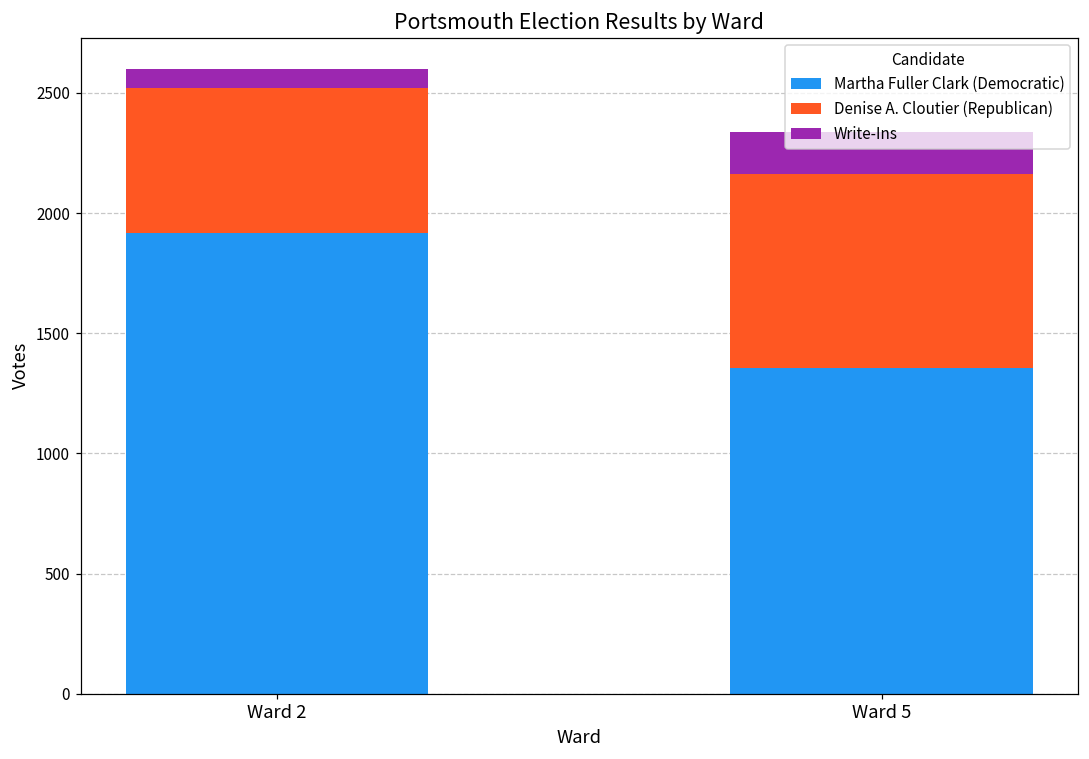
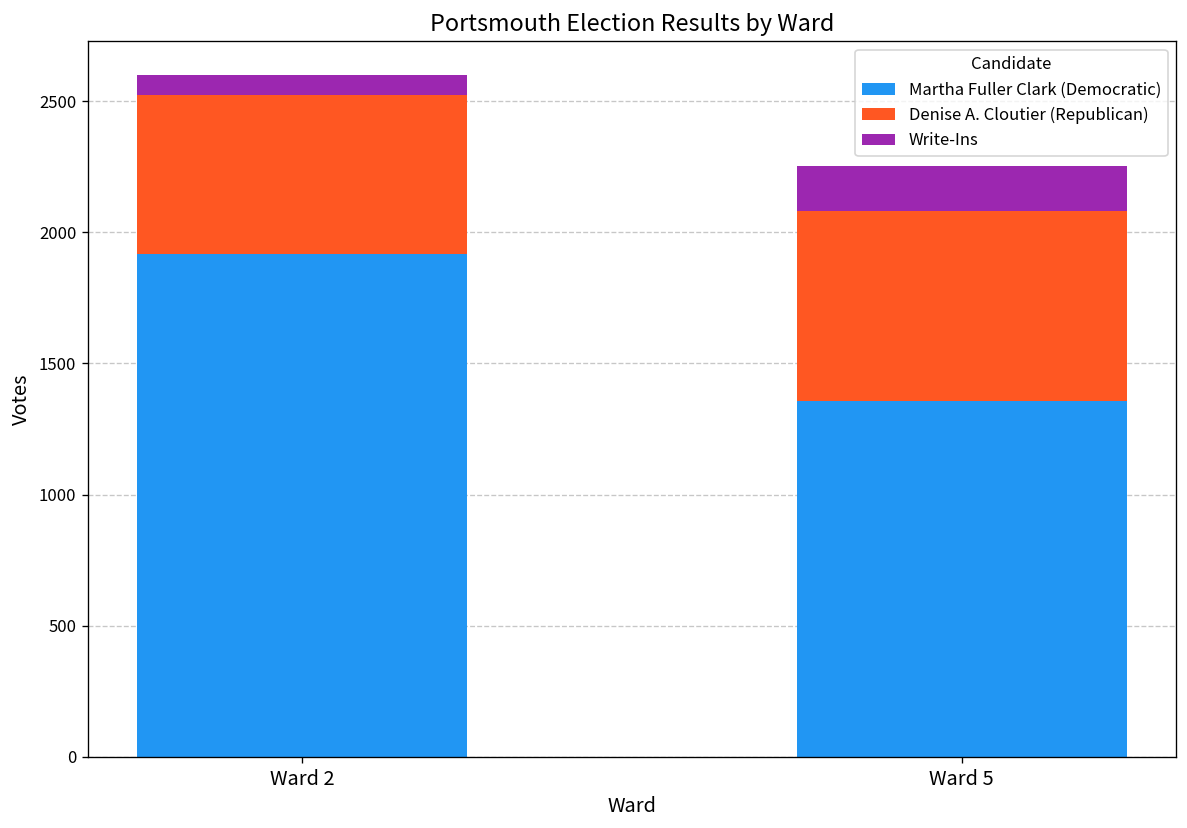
  {
    "Martha Fuller Clark (Democratic)": {
      "Ward 2": 1920,
      "Ward 5": 1360
    },
    "Denise A. Cloutier (Republican)": {
      "Ward 2": 610,
-     "Ward 5": 810
+     "Ward 5": 730
    },
    "Write-Ins": {
      "Ward 2": 80
    }
  }
